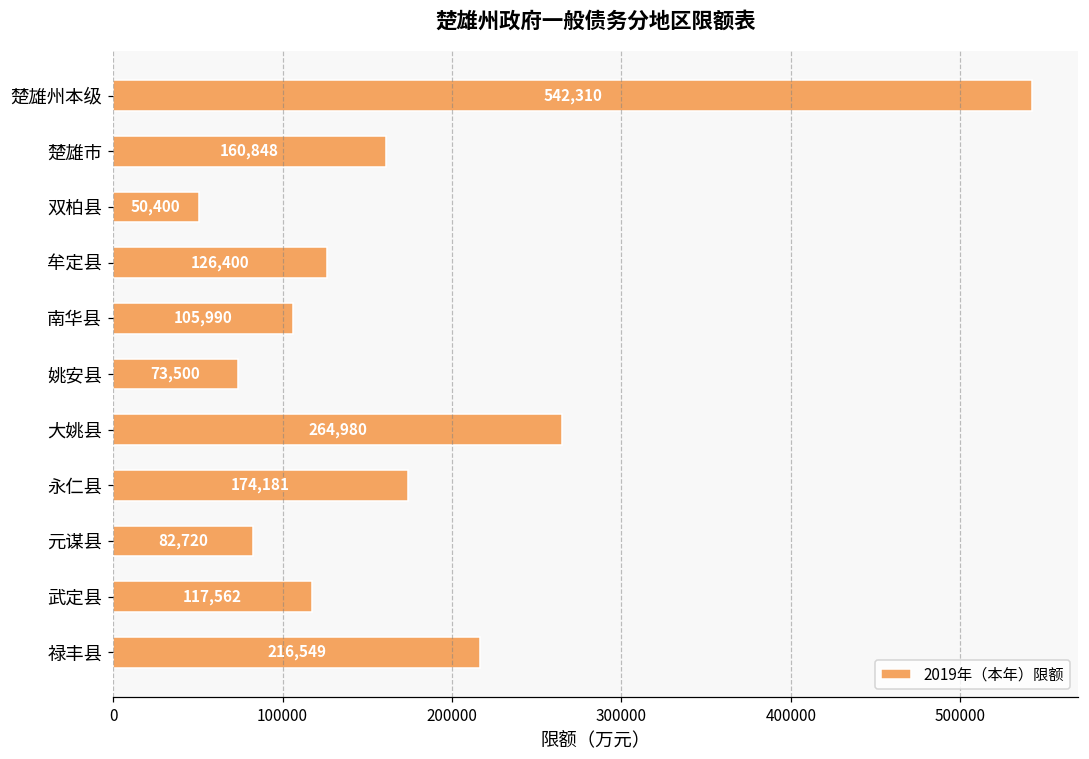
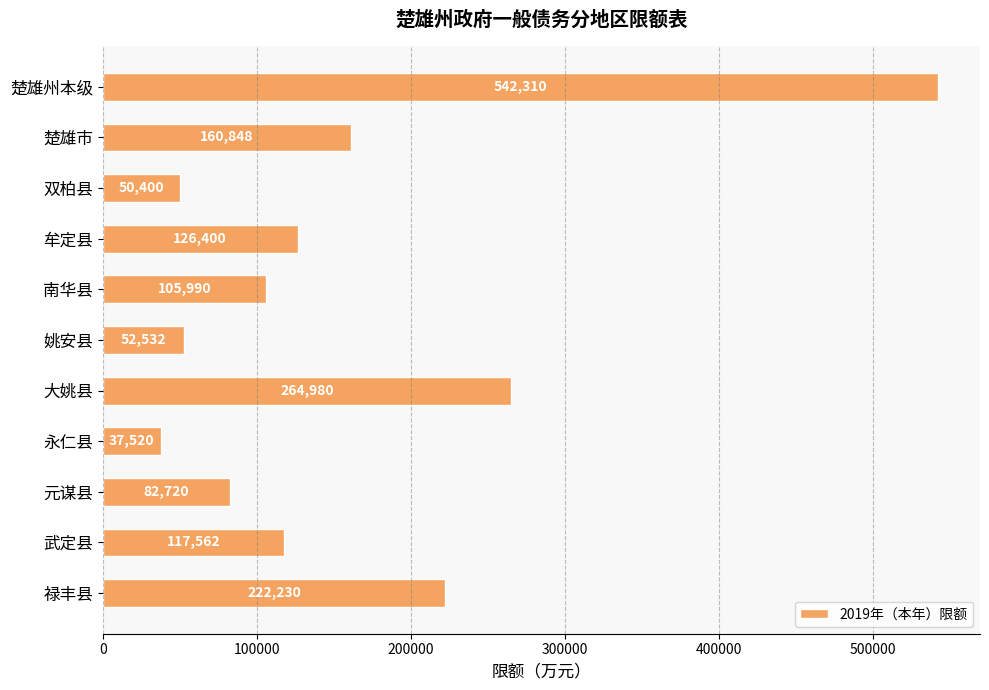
  {
    "楚雄州本级": "542,310",
    "楚雄市": "160,848",
    "双柏县": "50,400",
    "牟定县": "126,400",
    "南华县": "105,990",
-   "姚安县": "73,500",
+   "姚安县": "52,532",
    "大姚县": "264,980",
-   "永仁县": "174,181",
+   "永仁县": "37,520",
    "元谋县": "82,720",
    "武定县": "117,562",
-   "禄丰县": "216,549"
+   "禄丰县": "222,230"
  }
